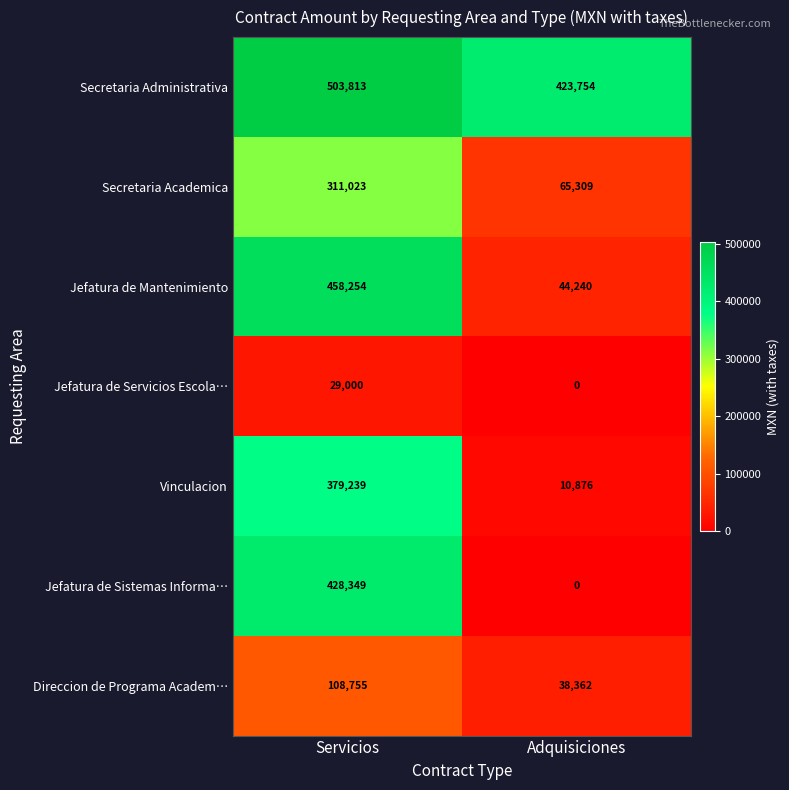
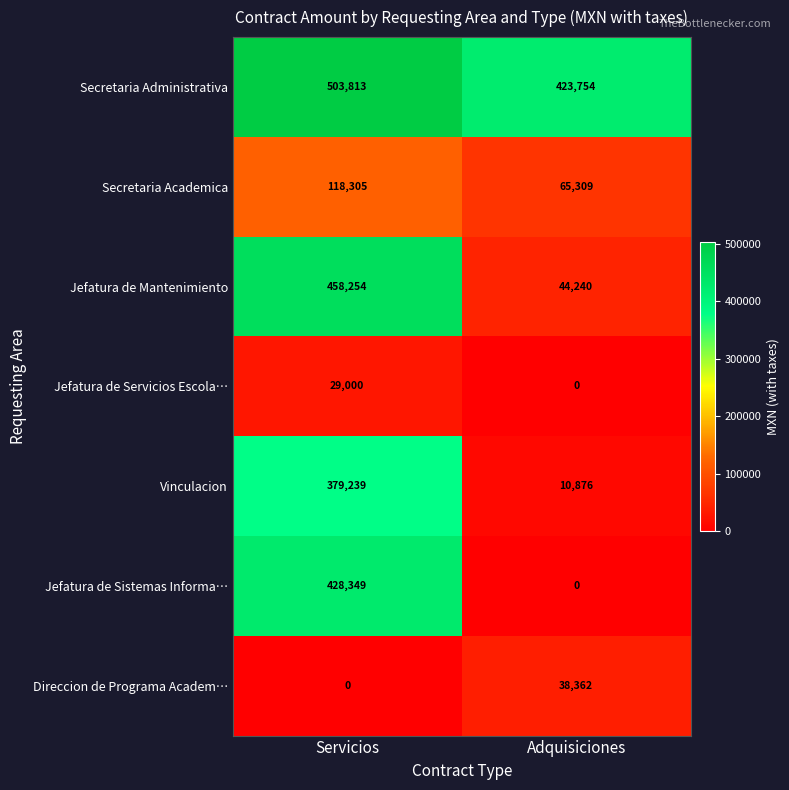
  {
    "Secretaria Administrativa": {
      "Servicios": "503,813",
      "Adquisiciones": "423,754"
    },
    "Secretaria Academica": {
-     "Servicios": "311,023",
+     "Servicios": "118,305",
      "Adquisiciones": "65,309"
    },
    "Jefatura de Mantenimiento": {
      "Servicios": "458,254",
      "Adquisiciones": "44,240"
    },
    "Jefatura de Servicios Escola…": {
      "Servicios": "29,000",
      "Adquisiciones": "0"
    },
    "Vinculacion": {
      "Servicios": "379,239",
      "Adquisiciones": "10,876"
    },
    "Jefatura de Sistemas Informa…": {
      "Servicios": "428,349",
      "Adquisiciones": "0"
    },
    "Direccion de Programa Academ…": {
-     "Servicios": "108,755",
+     "Servicios": "0",
      "Adquisiciones": "38,362"
    }
  }
